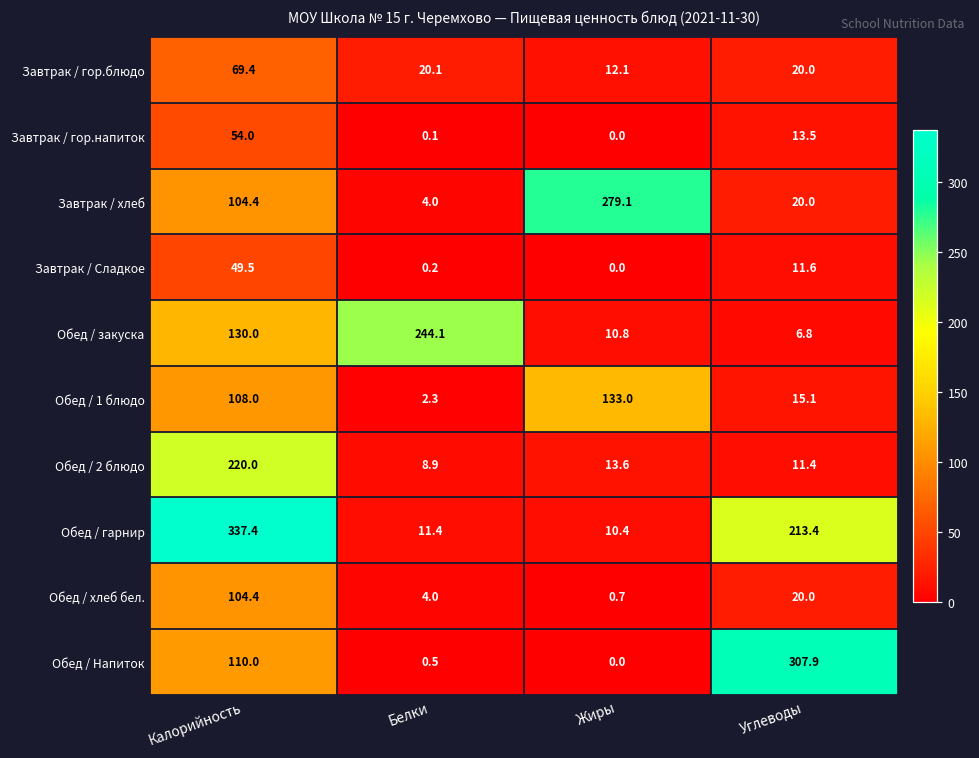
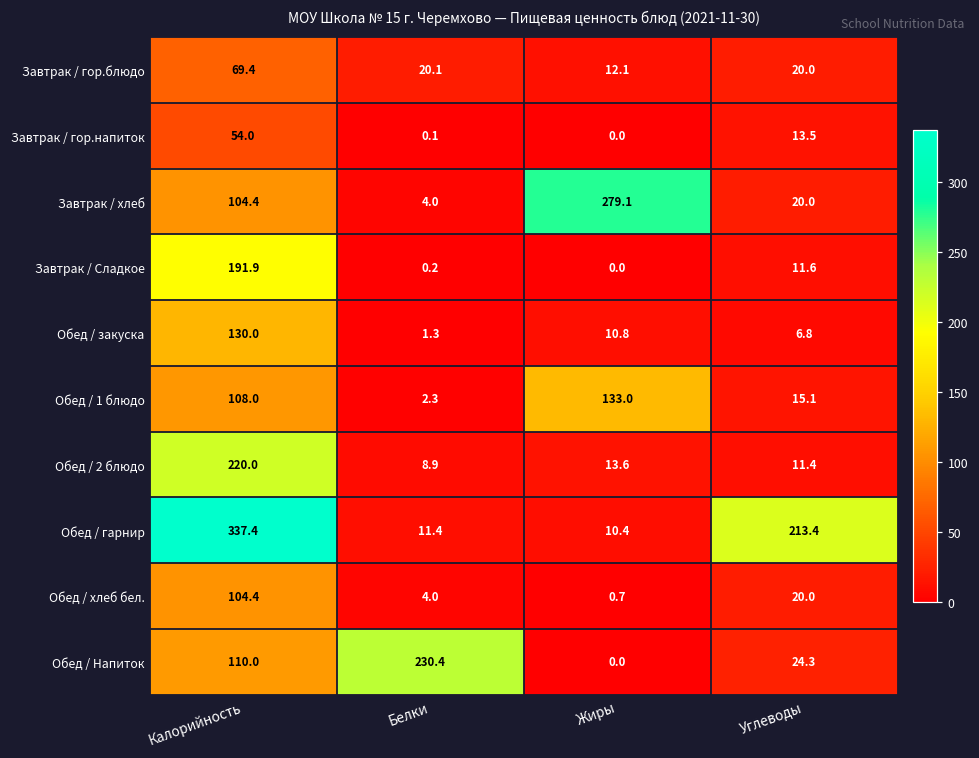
  {
    "Завтрак / гор.блюдо": {
      "Калорийность": 69.4,
      "Белки": 20.1,
      "Жиры": 12.1,
      "Углеводы": 20.0
    },
    "Завтрак / гор.напиток": {
      "Калорийность": 54.0,
      "Белки": 0.1,
      "Жиры": 0.0,
      "Углеводы": 13.5
    },
    "Завтрак / хлеб": {
      "Калорийность": 104.4,
      "Белки": 4.0,
      "Жиры": 279.1,
      "Углеводы": 20.0
    },
    "Завтрак / Сладкое": {
-     "Калорийность": 49.5,
+     "Калорийность": 191.9,
      "Белки": 0.2,
      "Жиры": 0.0,
      "Углеводы": 11.6
    },
    "Обед / закуска": {
      "Калорийность": 130.0,
-     "Белки": 244.1,
+     "Белки": 1.3,
      "Жиры": 10.8,
      "Углеводы": 6.8
    },
    "Обед / 1 блюдо": {
      "Калорийность": 108.0,
      "Белки": 2.3,
      "Жиры": 133.0,
      "Углеводы": 15.1
    },
    "Обед / 2 блюдо": {
      "Калорийность": 220.0,
      "Белки": 8.9,
      "Жиры": 13.6,
      "Углеводы": 11.4
    },
    "Обед / гарнир": {
      "Калорийность": 337.4,
      "Белки": 11.4,
      "Жиры": 10.4,
      "Углеводы": 213.4
    },
    "Обед / хлеб бел.": {
      "Калорийность": 104.4,
      "Белки": 4.0,
      "Жиры": 0.7,
      "Углеводы": 20.0
    },
    "Обед / Напиток": {
      "Калорийность": 110.0,
-     "Белки": 0.5,
+     "Белки": 230.4,
      "Жиры": 0.0,
-     "Углеводы": 307.9
+     "Углеводы": 24.3
    }
  }
